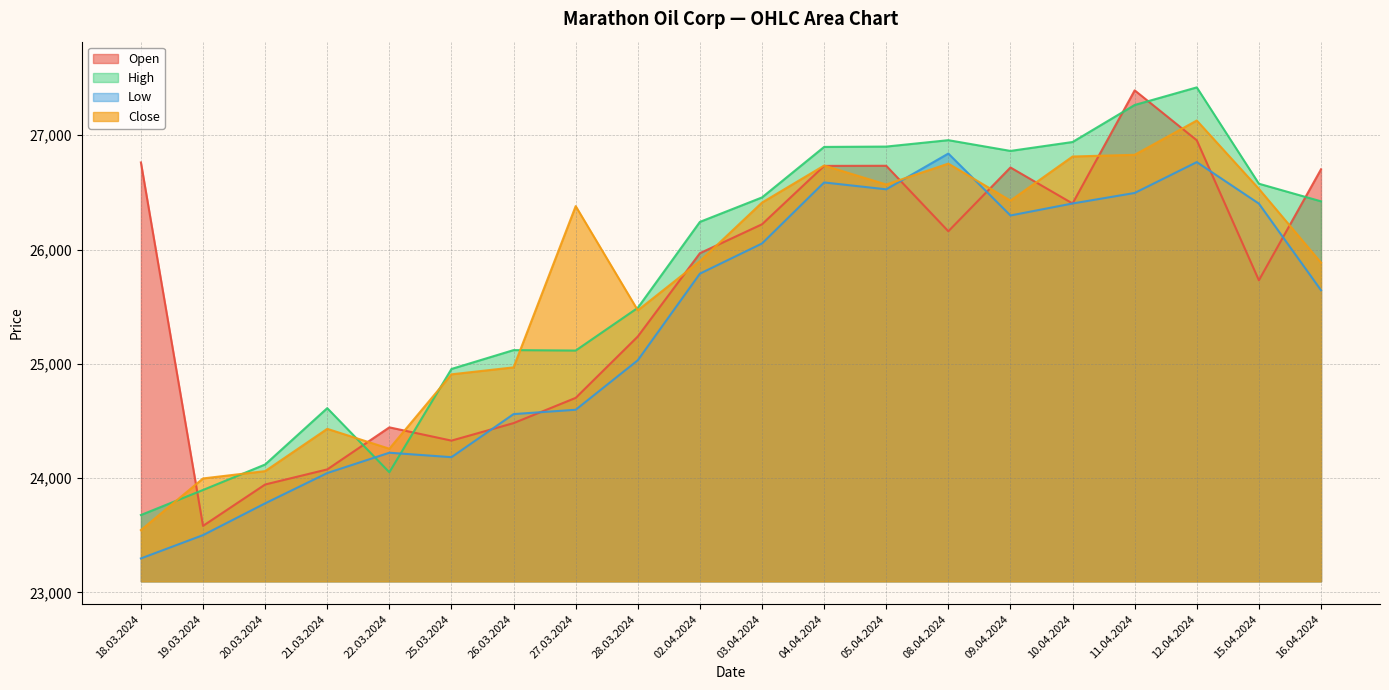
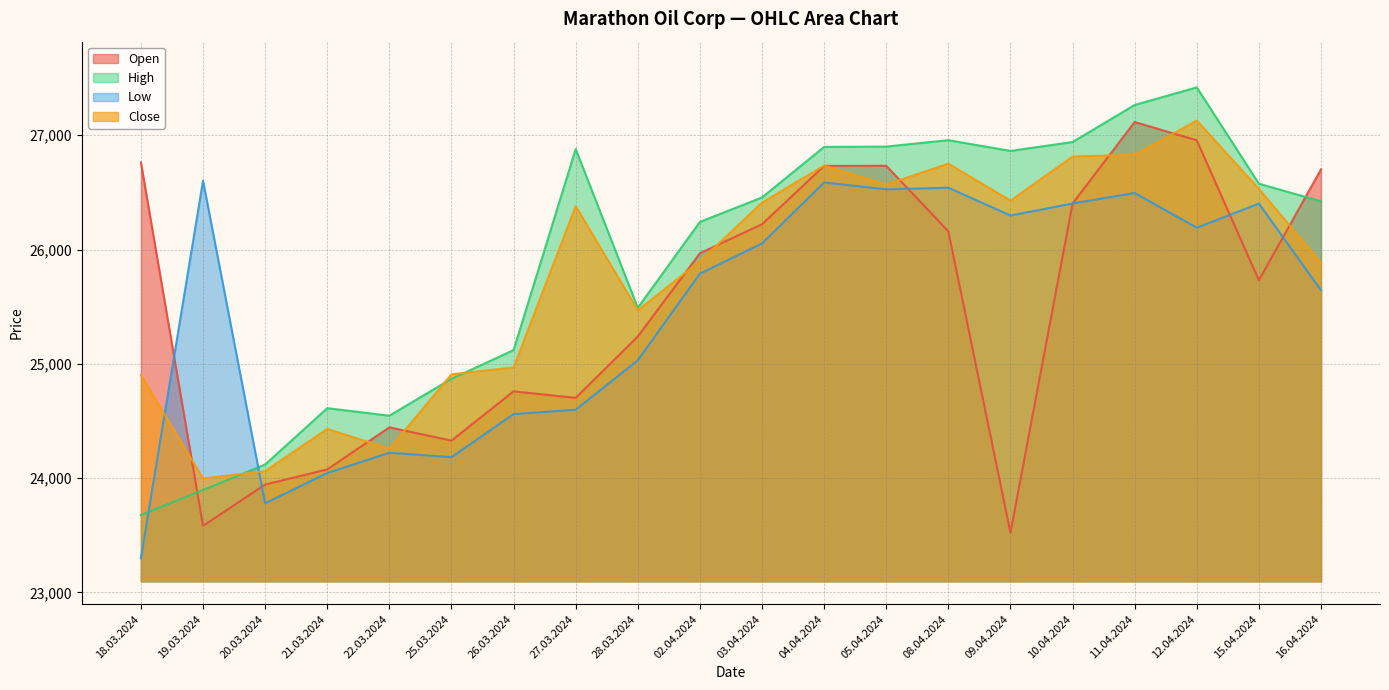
  {
    "Open": {
      "18.03.2024": "26,760",
      "19.03.2024": "23,580",
      "20.03.2024": "23,940",
      "21.03.2024": "24,080",
      "22.03.2024": "24,440",
      "25.03.2024": "24,330",
-     "26.03.2024": "24,480",
+     "26.03.2024": "24,760",
      "27.03.2024": "24,700",
      "28.03.2024": "25,240",
      "02.04.2024": "25,970",
      "03.04.2024": "26,220",
      "05.04.2024": "26,730",
      "08.04.2024": "26,160",
-     "09.04.2024": "26,720",
-     "11.04.2024": "27,390",
+     "09.04.2024": "23,520",
+     "11.04.2024": "27,120",
      "12.04.2024": "26,960",
      "15.04.2024": "25,730",
      "16.04.2024": "26,700"
    },
    "High": {
      "18.03.2024": "23,680",
      "19.03.2024": "23,900",
      "20.03.2024": "24,120",
      "21.03.2024": "24,610",
-     "22.03.2024": "24,050",
-     "25.03.2024": "24,960",
+     "22.03.2024": "24,550",
+     "25.03.2024": "24,870",
      "26.03.2024": "25,120",
-     "27.03.2024": "25,120",
+     "27.03.2024": "26,880",
      "02.04.2024": "26,240",
      "03.04.2024": "26,460",
      "04.04.2024": "26,900",
      "05.04.2024": "26,900",
      "08.04.2024": "26,960",
      "09.04.2024": "26,860",
      "10.04.2024": "26,940",
      "11.04.2024": "27,270",
      "12.04.2024": "27,420",
      "15.04.2024": "26,580",
      "16.04.2024": "26,420"
    },
    "Low": {
      "18.03.2024": "23,300",
-     "19.03.2024": "23,500",
+     "19.03.2024": "26,600",
      "20.03.2024": "23,780",
      "21.03.2024": "24,040",
      "22.03.2024": "24,220",
      "25.03.2024": "24,180",
      "26.03.2024": "24,560",
      "27.03.2024": "24,600",
      "28.03.2024": "25,030",
      "02.04.2024": "25,790",
      "03.04.2024": "26,050",
      "04.04.2024": "26,590",
      "05.04.2024": "26,530",
-     "08.04.2024": "26,840",
+     "08.04.2024": "26,540",
      "09.04.2024": "26,300",
      "11.04.2024": "26,500",
-     "12.04.2024": "26,770",
+     "12.04.2024": "26,190",
      "15.04.2024": "26,400",
      "16.04.2024": "25,640"
    },
    "Close": {
-     "18.03.2024": "23,550",
+     "18.03.2024": "24,900",
      "19.03.2024": "24,000",
      "20.03.2024": "24,060",
      "21.03.2024": "24,430",
      "22.03.2024": "24,260",
      "25.03.2024": "24,910",
      "26.03.2024": "24,970",
      "27.03.2024": "26,380",
      "02.04.2024": "25,900",
      "03.04.2024": "26,410",
      "05.04.2024": "26,570",
      "08.04.2024": "26,750",
      "09.04.2024": "26,430",
      "10.04.2024": "26,810",
      "11.04.2024": "26,830",
      "12.04.2024": "27,130",
      "15.04.2024": "26,530",
      "16.04.2024": "25,890"
    }
  }
